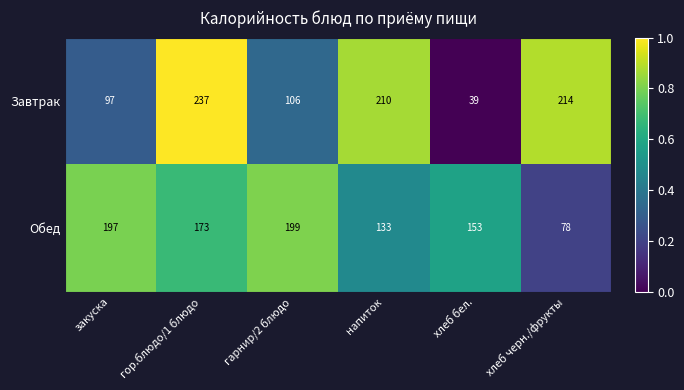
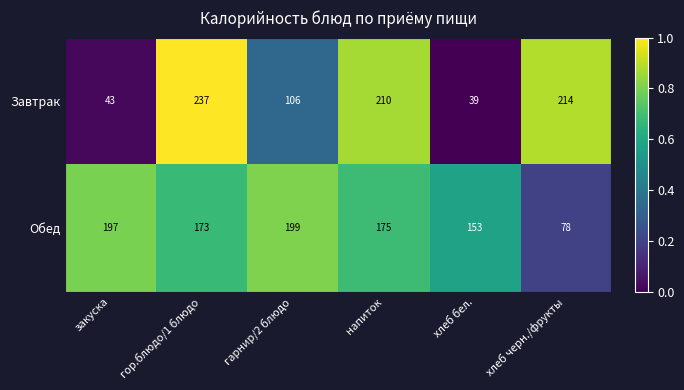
  {
    "Завтрак": {
-     "закуска": 97,
+     "закуска": 43,
      "гор.блюдо/1 блюдо": 237,
      "гарнир/2 блюдо": 106,
      "напиток": 210,
      "хлеб бел.": 39,
      "хлеб черн./фрукты": 214
    },
    "Обед": {
      "закуска": 197,
      "гор.блюдо/1 блюдо": 173,
      "гарнир/2 блюдо": 199,
-     "напиток": 133,
+     "напиток": 175,
      "хлеб бел.": 153,
      "хлеб черн./фрукты": 78
    }
  }
